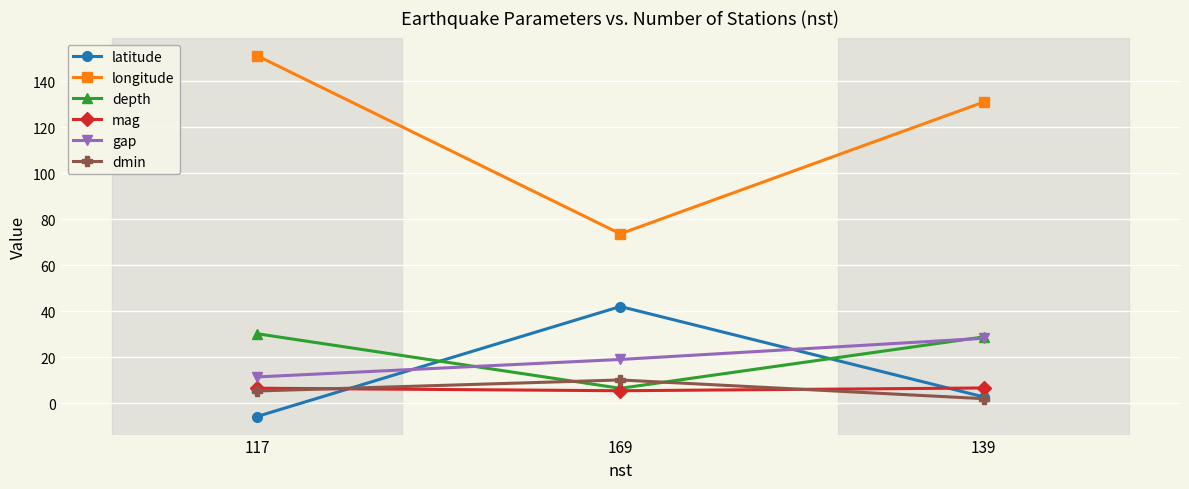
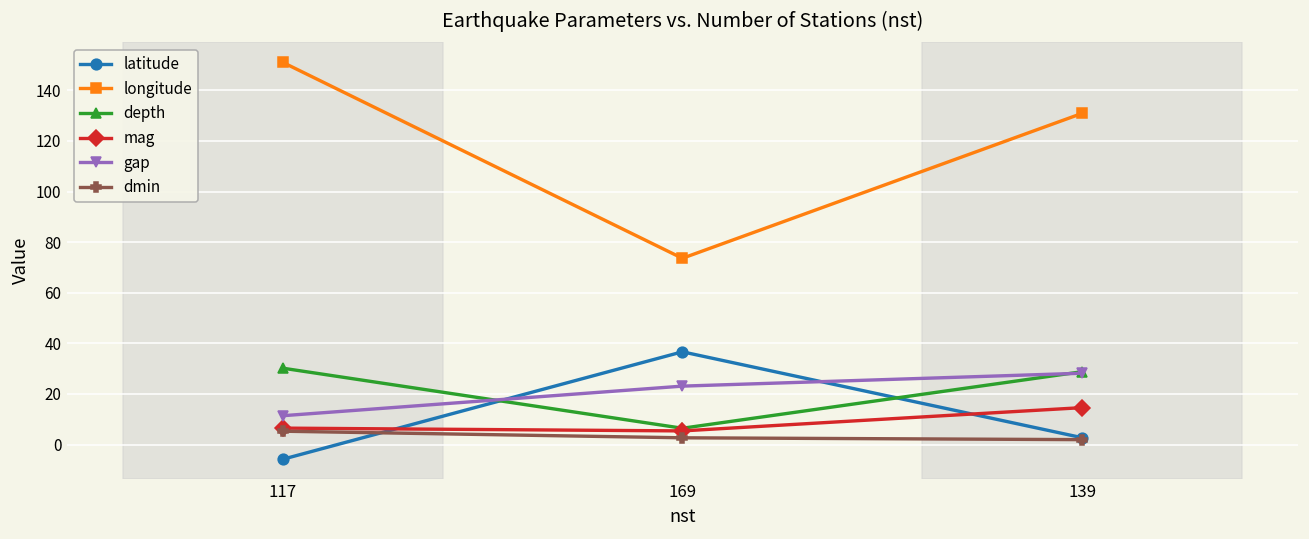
  {
    "latitude": {
      "117": -6,
-     "169": 42
+     "169": 37
    },
    "longitude": {
      "117": 151,
      "169": 74,
      "139": 131
    },
    "depth": {
      "117": 30
    },
    "mag": {
      "117": 7,
-     "139": 7
+     "139": 15
    },
    "gap": {
      "117": 11,
-     "169": 19
+     "169": 23
    },
    "dmin": {
      "117": 5,
-     "169": 10
+     "169": 3
    }
  }
